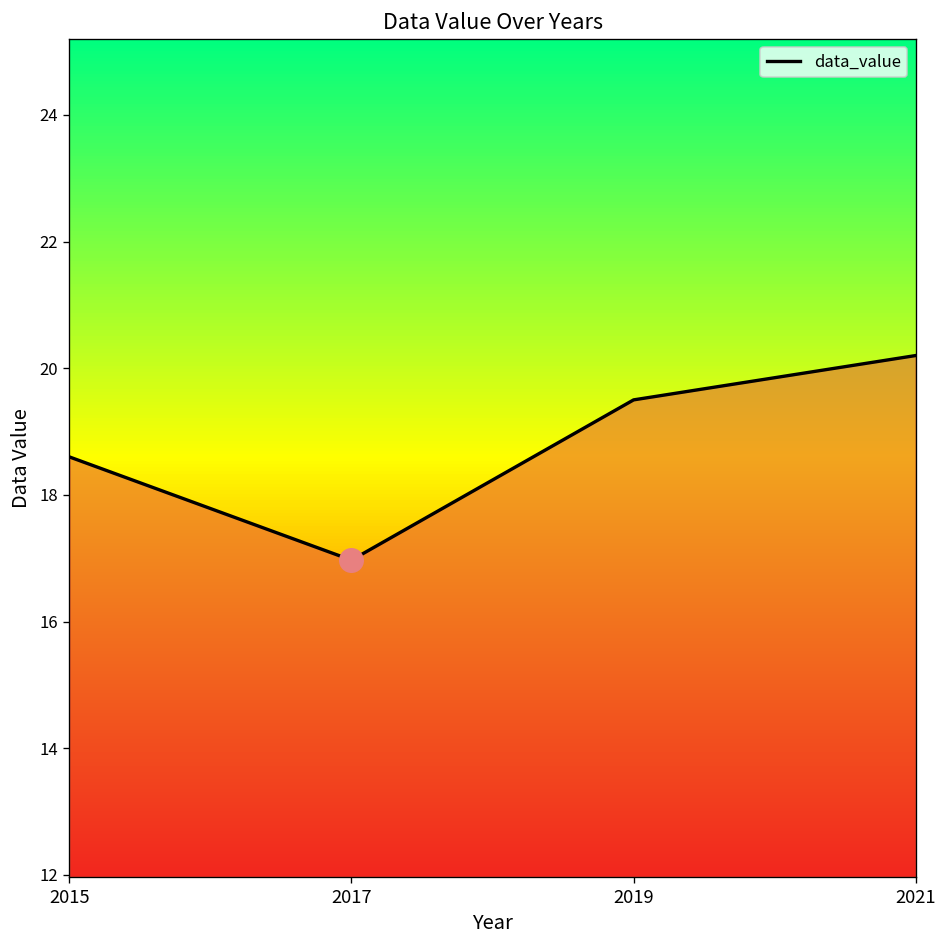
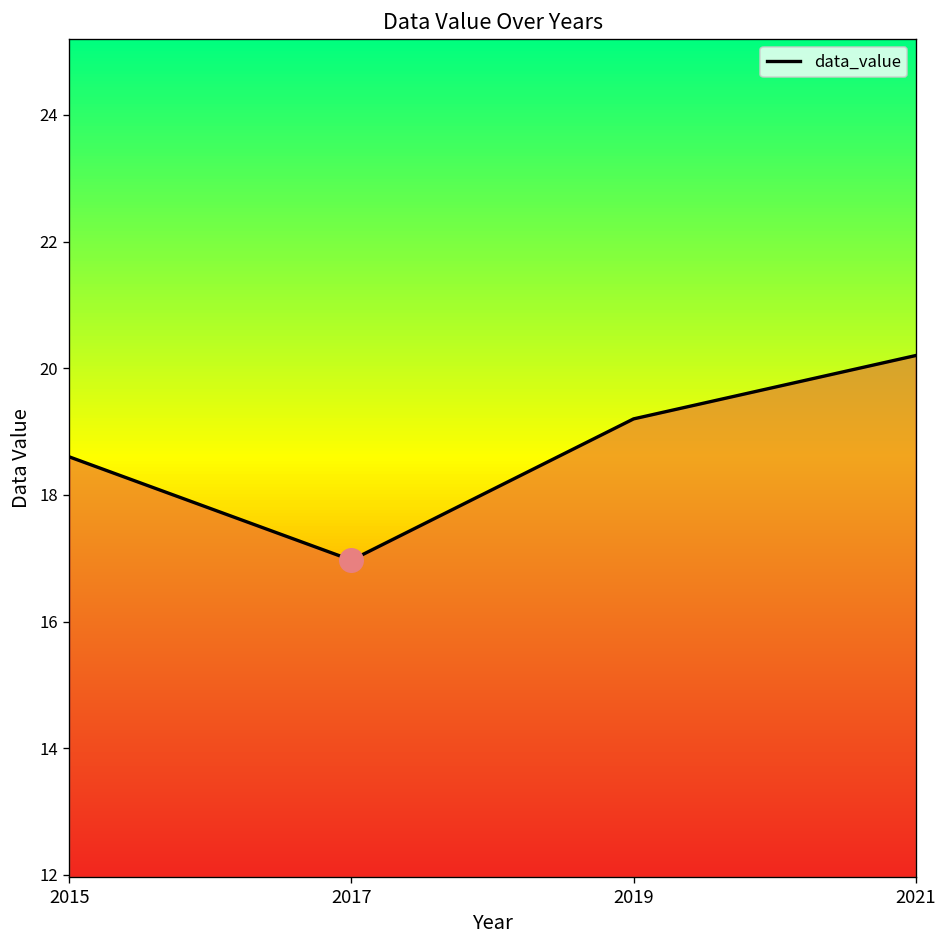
  {
    "data_value": {
      "2015": 18.6,
-     "2019": 19.5,
+     "2019": 19.2,
      "2021": 20.2
    }
  }
